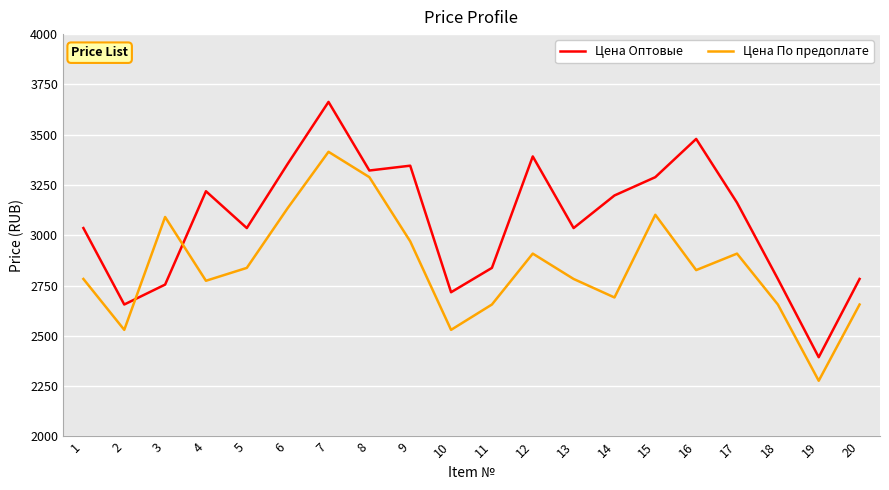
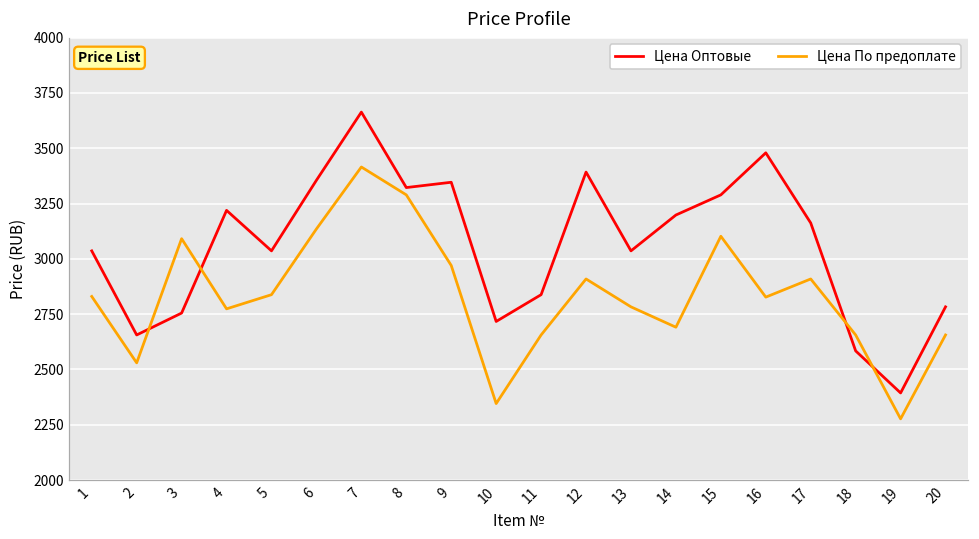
  {
    "Цена Оптовые": {
      "1": 3040,
      "2": 2660,
      "3": 2760,
      "4": 3220,
      "5": 3040,
      "6": 3360,
      "7": 3660,
      "8": 3320,
      "9": 3350,
      "10": 2720,
      "11": 2840,
      "12": 3390,
      "13": 3040,
      "14": 3200,
      "15": 3290,
      "16": 3480,
      "17": 3160,
-     "18": 2780,
+     "18": 2580,
      "19": 2390,
      "20": 2780
    },
    "Цена По предоплате": {
-     "1": 2780,
+     "1": 2830,
      "2": 2530,
      "3": 3090,
      "4": 2770,
      "5": 2840,
      "6": 3140,
      "7": 3420,
      "8": 3290,
      "9": 2970,
-     "10": 2530,
+     "10": 2350,
      "11": 2660,
      "12": 2910,
      "13": 2780,
      "14": 2690,
      "15": 3100,
      "16": 2830,
      "17": 2910,
      "18": 2660,
      "19": 2280,
      "20": 2660
    }
  }
